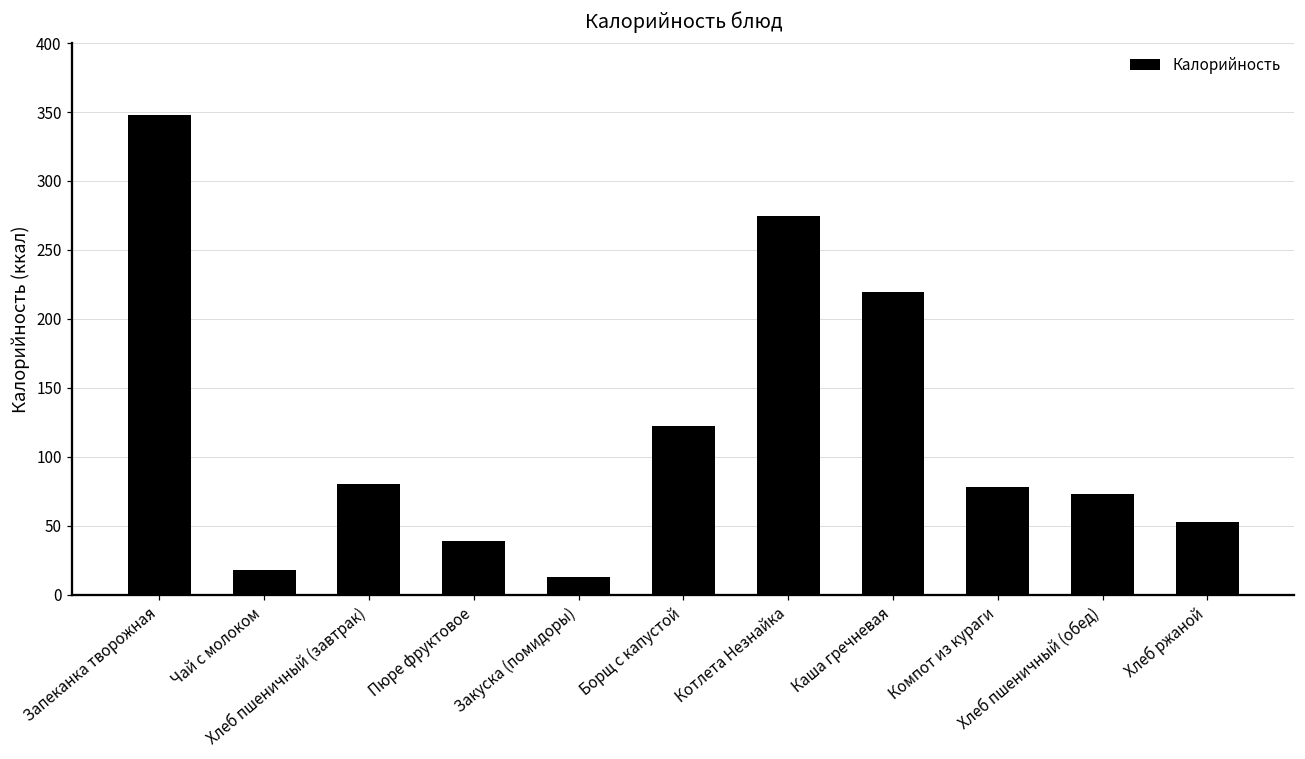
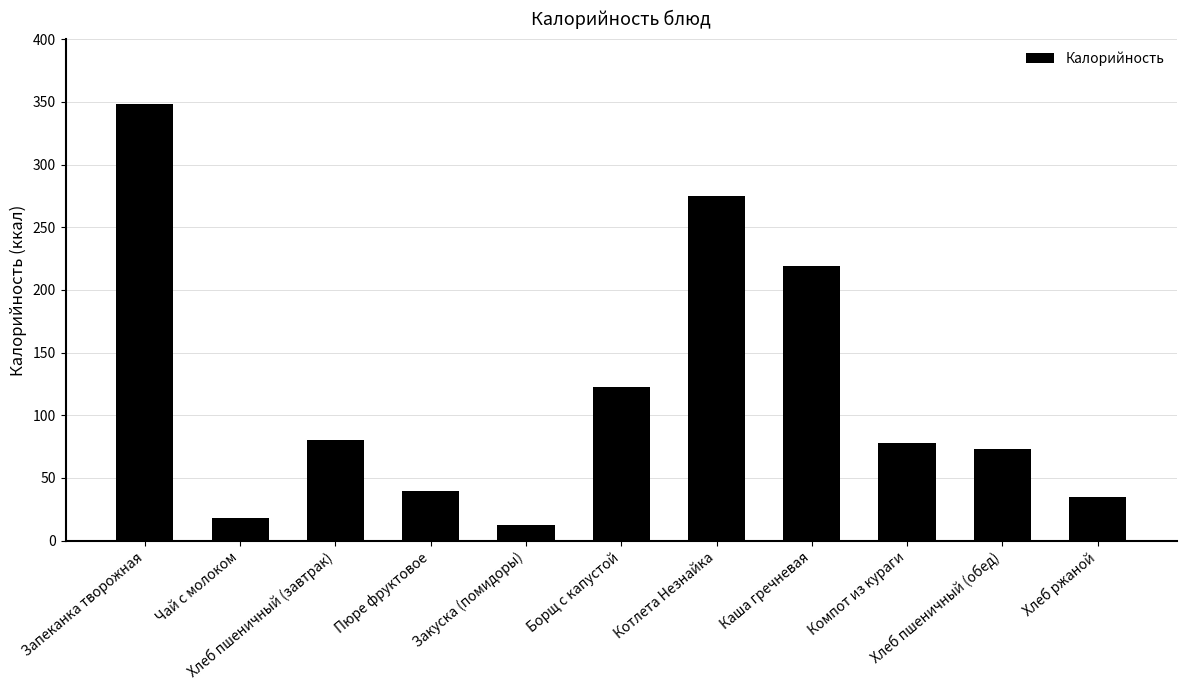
  {
    "Запеканка творожная": 348,
    "Чай с молоком": 18,
    "Хлеб пшеничный (завтрак)": 80,
    "Пюре фруктовое": 39,
    "Закуска (помидоры)": 13,
    "Борщ с капустой": 123,
    "Котлета Незнайка": 275,
    "Каша гречневая": 219,
    "Компот из кураги": 78,
    "Хлеб пшеничный (обед)": 73,
-   "Хлеб ржаной": 53
+   "Хлеб ржаной": 35
  }
